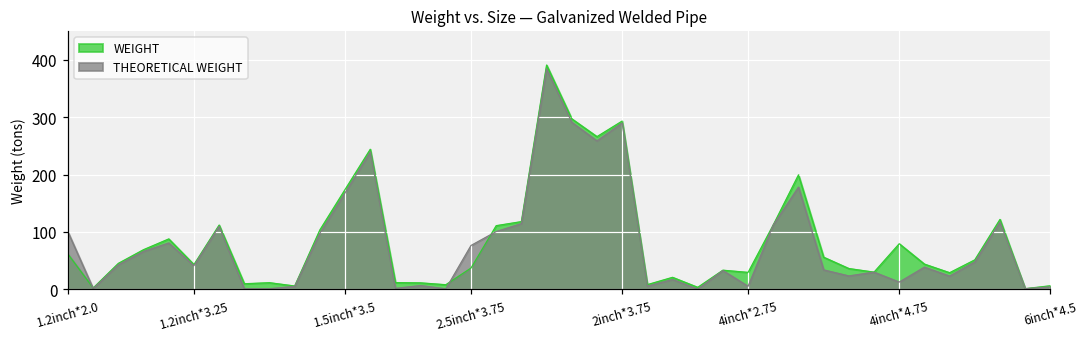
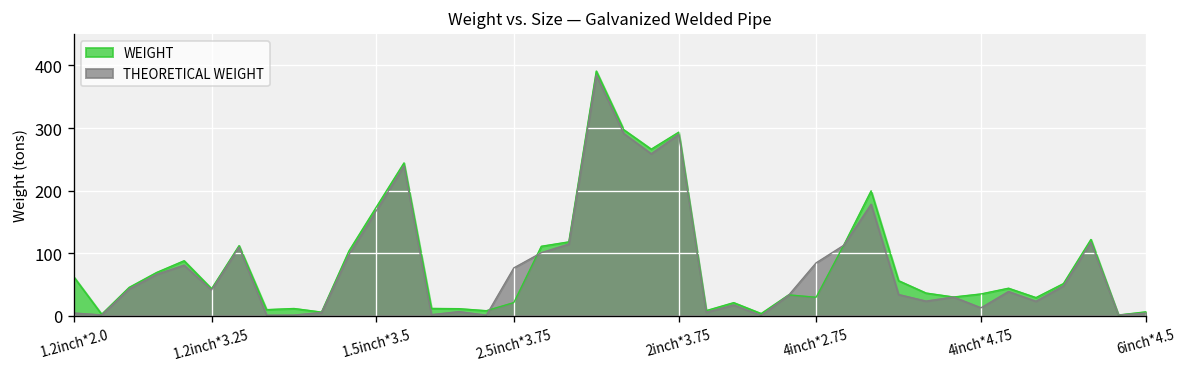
  {
    "WEIGHT": {
      "1.2inch*2.0": 60,
      "1.5inch*3.5": 170,
-     "2.5inch*3.75": 40,
+     "2.5inch*3.75": 20,
      "4inch*2.75": 30,
-     "4inch*4.75": 80
+     "4inch*4.75": 30
    },
    "THEORETICAL WEIGHT": {
-     "1.2inch*2.0": 100,
+     "1.2inch*2.0": 0,
      "1.5inch*3.5": 170,
      "2.5inch*3.75": 80,
-     "4inch*2.75": 10,
+     "4inch*2.75": 80,
      "4inch*4.75": 10
    }
  }
